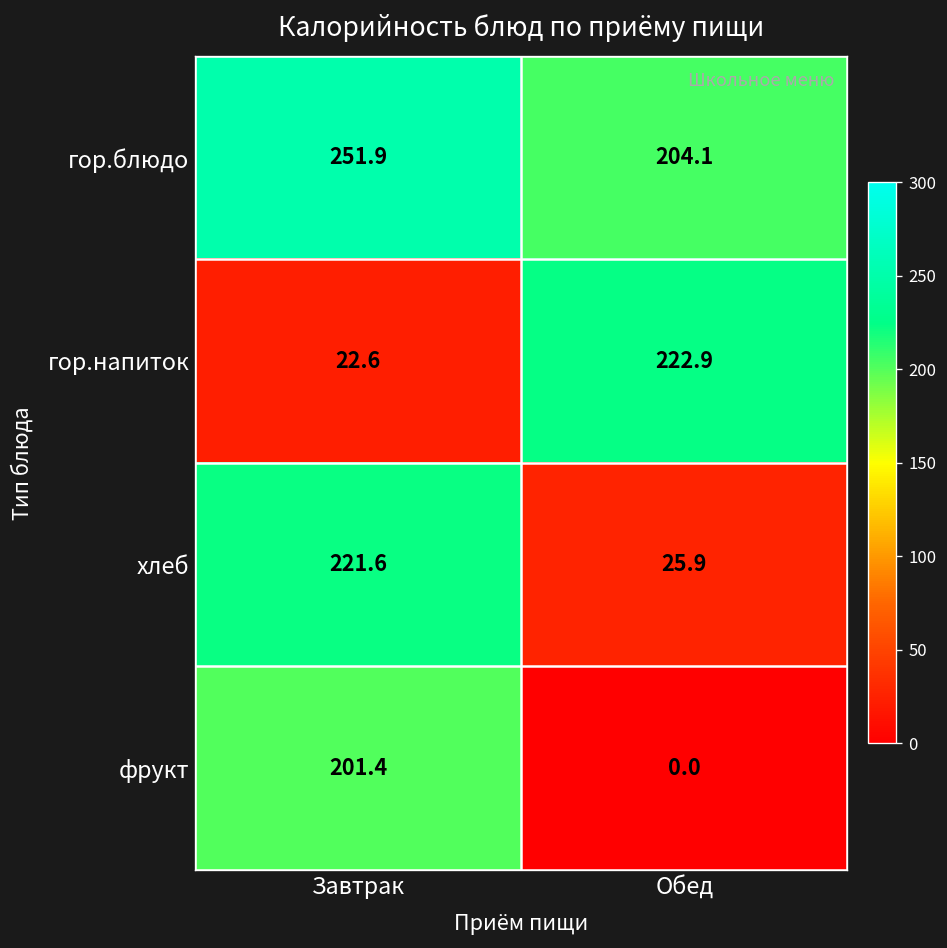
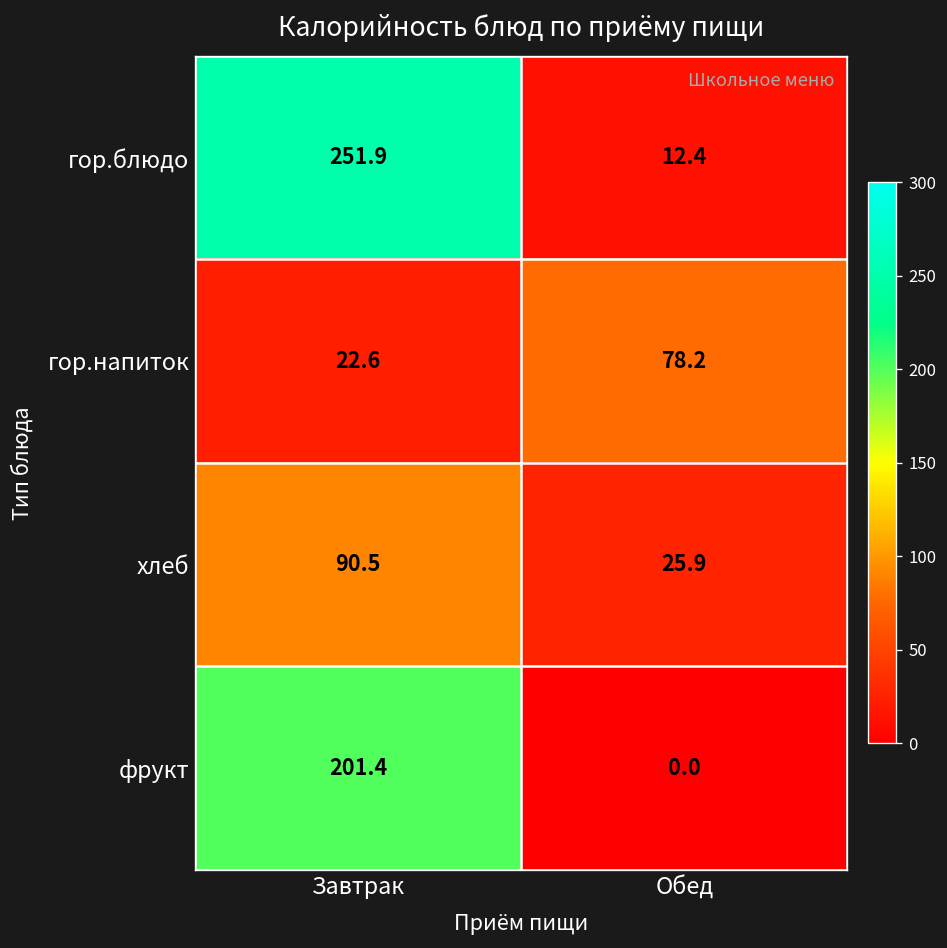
  {
    "гор.блюдо": {
      "Завтрак": 251.9,
-     "Обед": 204.1
+     "Обед": 12.4
    },
    "гор.напиток": {
      "Завтрак": 22.6,
-     "Обед": 222.9
+     "Обед": 78.2
    },
    "хлеб": {
-     "Завтрак": 221.6,
+     "Завтрак": 90.5,
      "Обед": 25.9
    },
    "фрукт": {
      "Завтрак": 201.4,
      "Обед": 0.0
    }
  }
